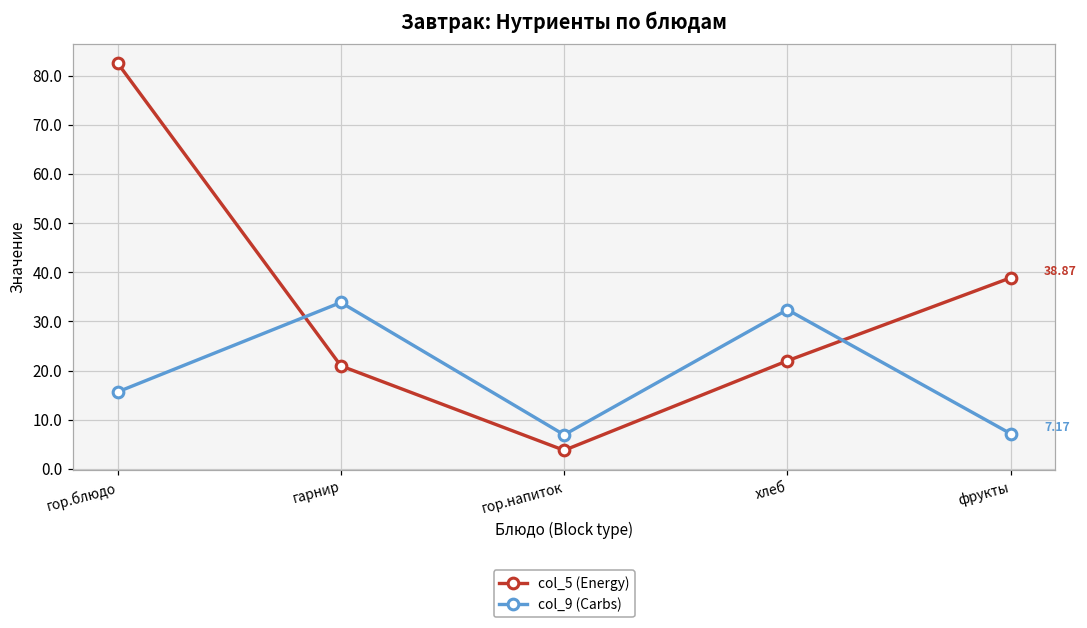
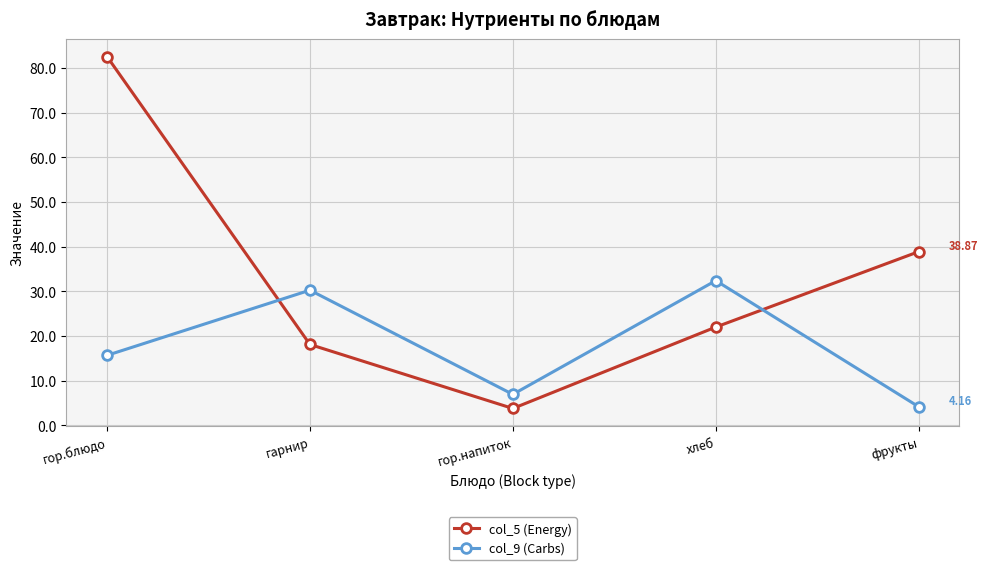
  {
    "col_5 (Energy)": {
      "гор.блюдо": 83,
-     "гарнир": 21,
+     "гарнир": 18,
      "гор.напиток": 4,
      "хлеб": 22,
      "фрукты": 39
    },
    "col_9 (Carbs)": {
-     "гарнир": 34,
-     "фрукты": 7.17
+     "гарнир": 30,
+     "фрукты": 4.16
    }
  }
